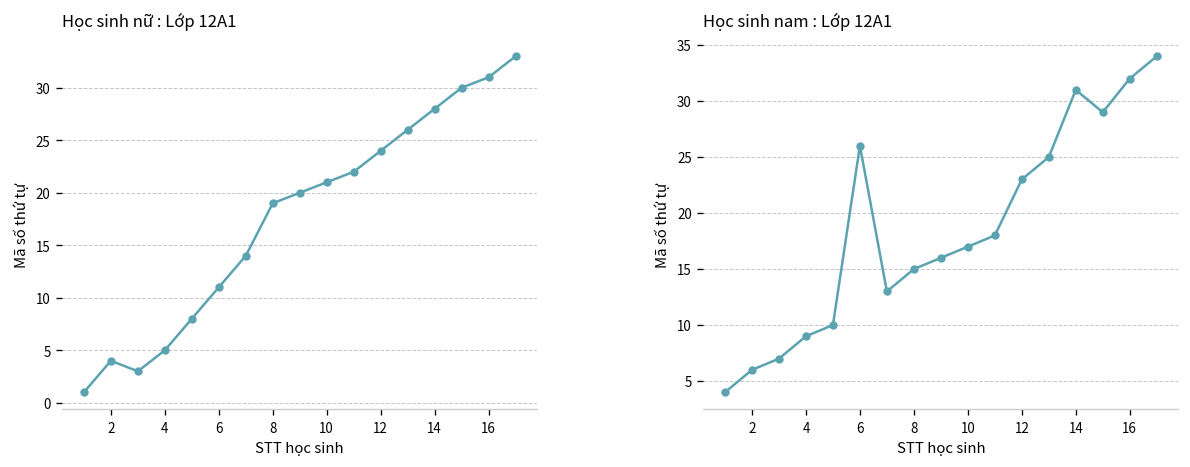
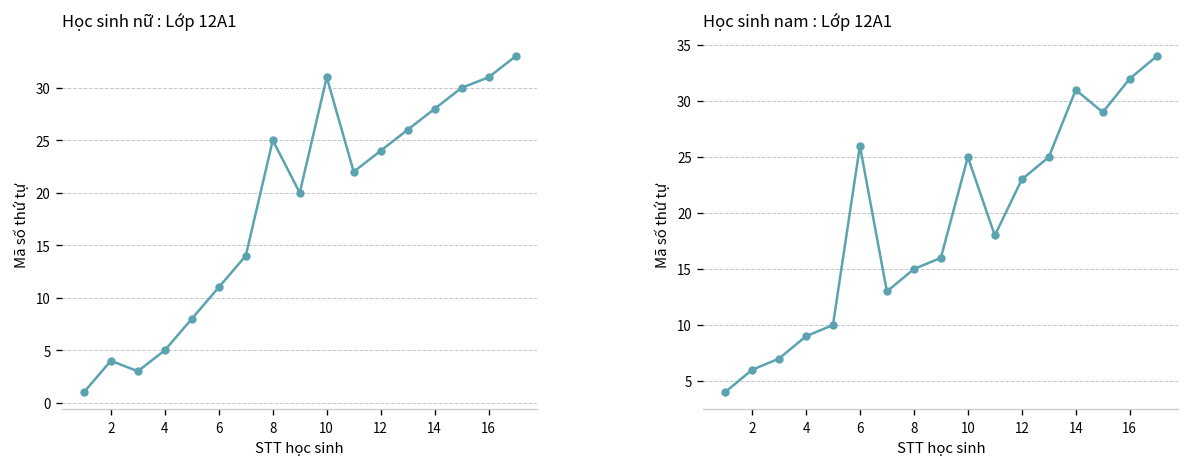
  {
    "Học sinh nữ : Lớp 12A1": {
      "2": 4,
      "4": 5,
      "6": 11,
-     "8": 19,
-     "10": 21,
+     "8": 25,
+     "10": 31,
      "12": 24,
      "14": 28,
      "16": 31
    },
    "Học sinh nam : Lớp 12A1": {
      "2": 6,
      "4": 9,
      "6": 26,
      "8": 15,
-     "10": 17,
+     "10": 25,
      "12": 23,
      "14": 31,
      "16": 32
    }
  }
